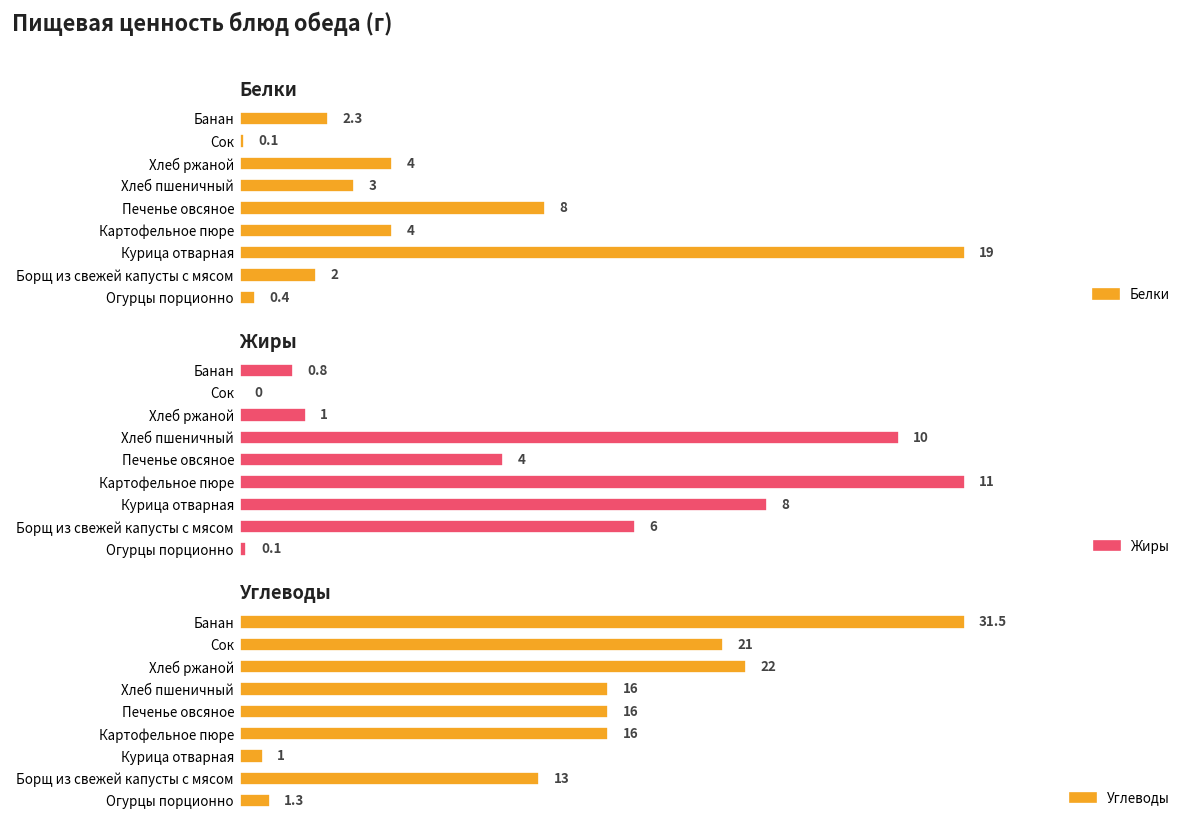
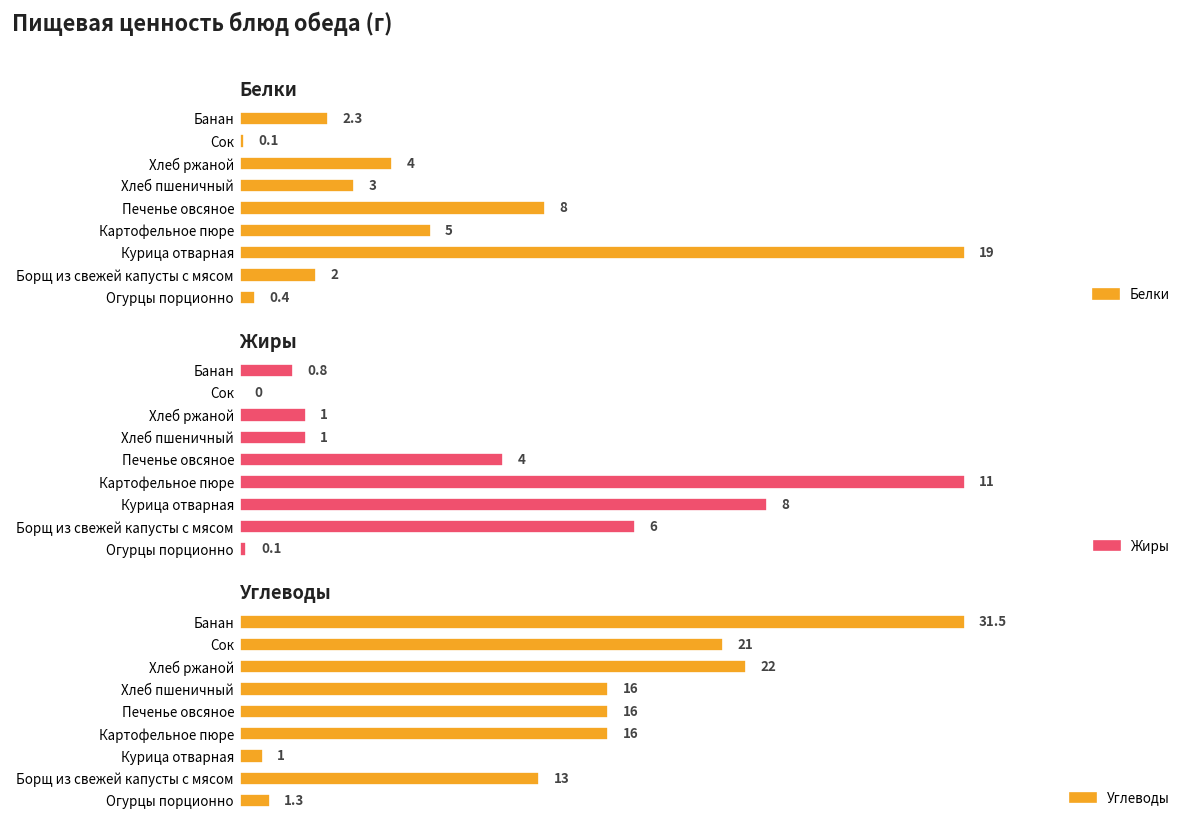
  {
    "Белки": {
      "Банан": 2.3,
      "Сок": 0.1,
      "Хлеб ржаной": 4,
      "Хлеб пшеничный": 3,
      "Печенье овсяное": 8,
-     "Картофельное пюре": 4,
+     "Картофельное пюре": 5,
      "Курица отварная": 19,
      "Борщ из свежей капусты с мясом": 2,
      "Огурцы порционно": 0.4
    },
    "Жиры": {
      "Банан": 0.8,
      "Сок": 0,
      "Хлеб ржаной": 1,
-     "Хлеб пшеничный": 10,
+     "Хлеб пшеничный": 1,
      "Печенье овсяное": 4,
      "Картофельное пюре": 11,
      "Курица отварная": 8,
      "Борщ из свежей капусты с мясом": 6,
      "Огурцы порционно": 0.1
    },
    "Углеводы": {
      "Банан": 31.5,
      "Сок": 21,
      "Хлеб ржаной": 22,
      "Хлеб пшеничный": 16,
      "Печенье овсяное": 16,
      "Картофельное пюре": 16,
      "Курица отварная": 1,
      "Борщ из свежей капусты с мясом": 13,
      "Огурцы порционно": 1.3
    }
  }
